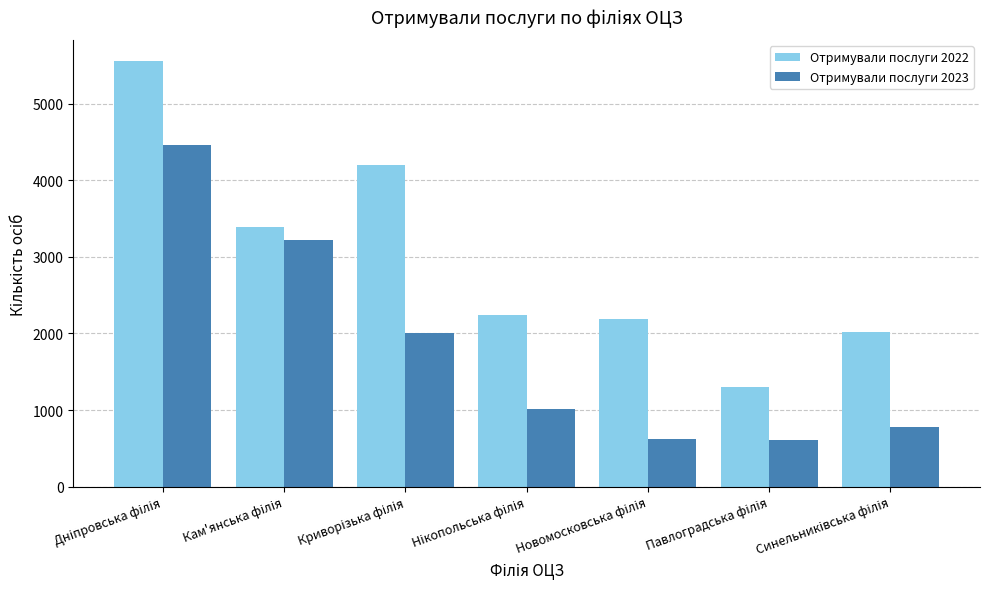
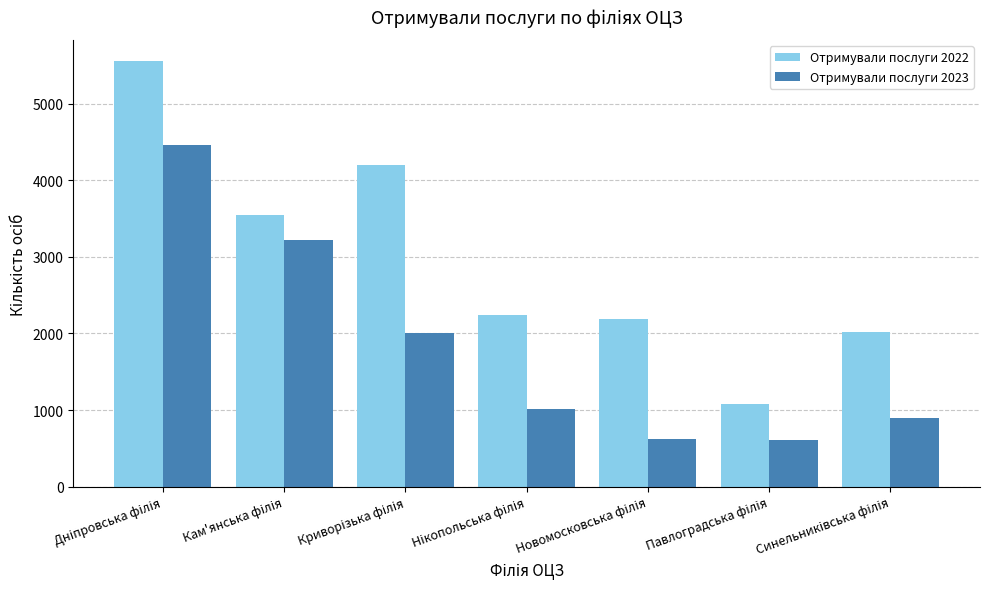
  {
    "Отримували послуги 2022": {
      "Дніпровська філія": 5600,
-     "Кам'янська філія": 3400,
+     "Кам'янська філія": 3500,
      "Криворізька філія": 4200,
      "Нікопольська філія": 2200,
      "Новомосковська філія": 2200,
-     "Павлоградська філія": 1300,
+     "Павлоградська філія": 1100,
      "Синельниківська філія": 2000
    },
    "Отримували послуги 2023": {
      "Дніпровська філія": 4500,
      "Кам'янська філія": 3200,
      "Криворізька філія": 2000,
      "Нікопольська філія": 1000,
      "Новомосковська філія": 600,
      "Павлоградська філія": 600,
-     "Синельниківська філія": 800
+     "Синельниківська філія": 900
    }
  }
